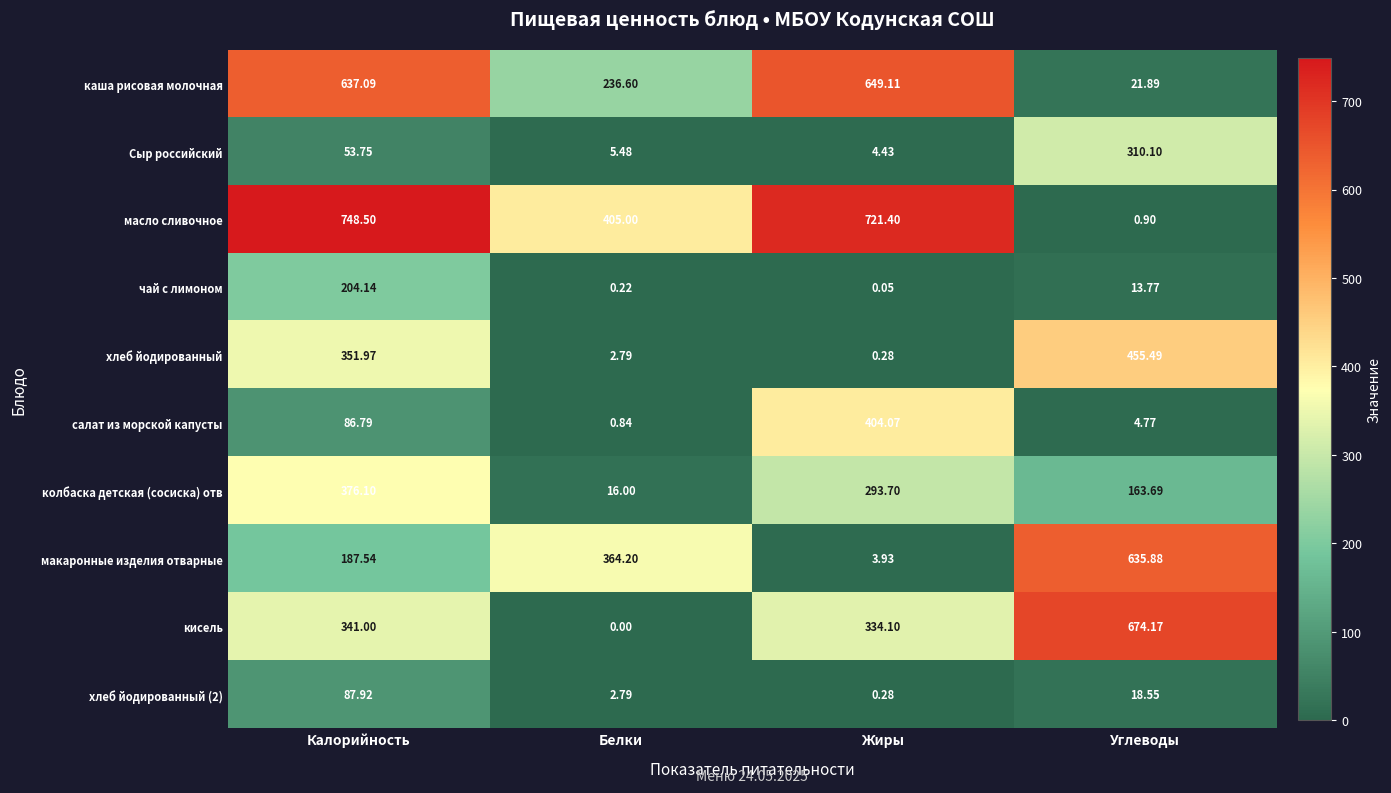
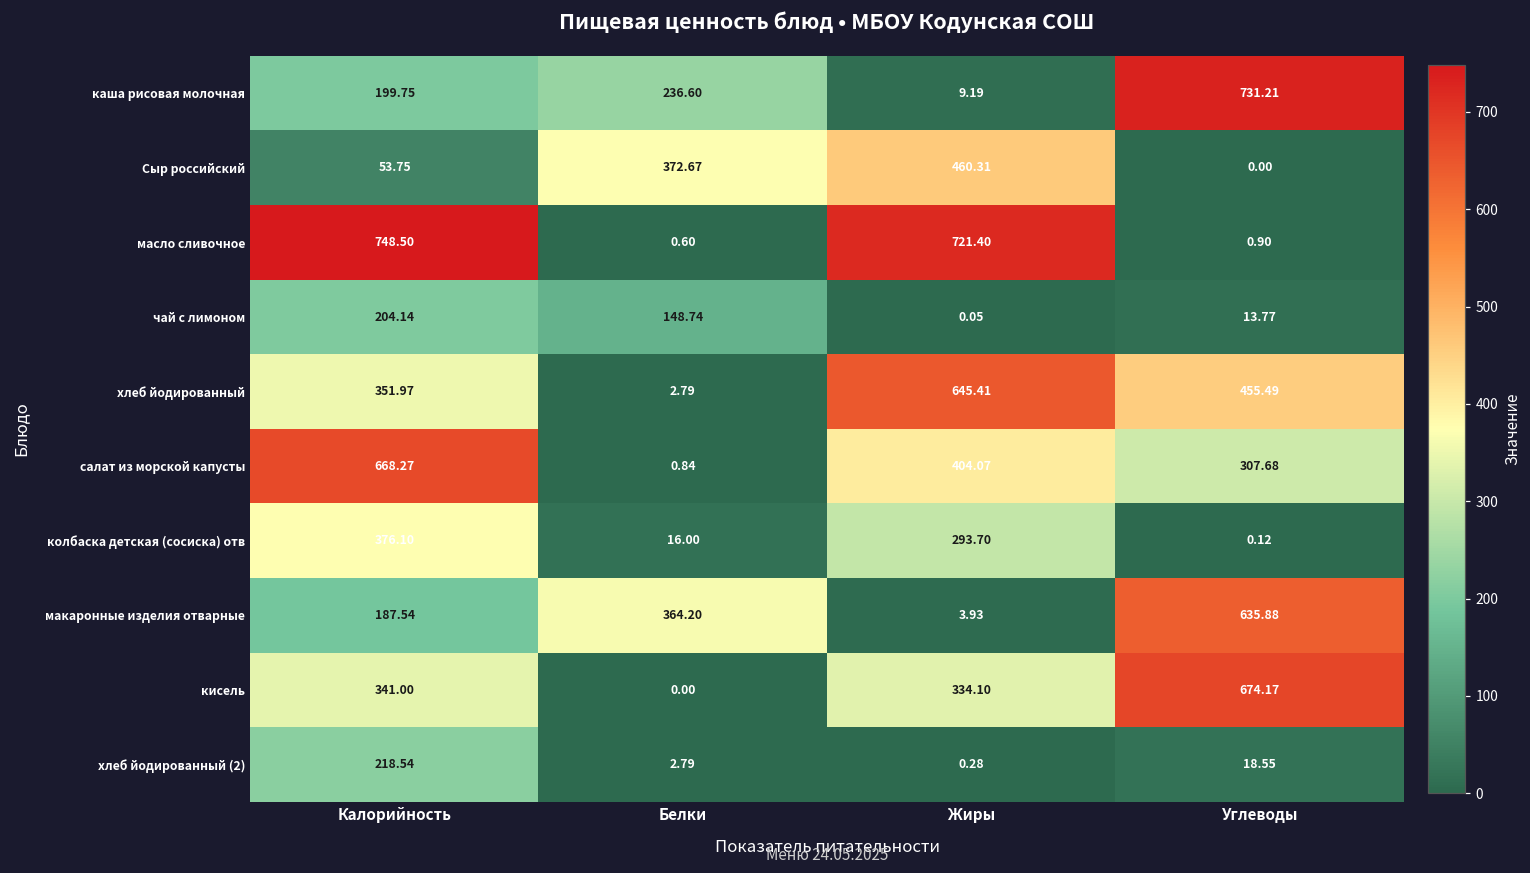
  {
    "каша рисовая молочная": {
-     "Калорийность": 637.09,
+     "Калорийность": 199.75,
      "Белки": 236.60,
-     "Жиры": 649.11,
-     "Углеводы": 21.89
+     "Жиры": 9.19,
+     "Углеводы": 731.21
    },
    "Сыр российский": {
      "Калорийность": 53.75,
-     "Белки": 5.48,
-     "Жиры": 4.43,
-     "Углеводы": 310.10
+     "Белки": 372.67,
+     "Жиры": 460.31,
+     "Углеводы": 0.00
    },
    "масло сливочное": {
      "Калорийность": 748.50,
-     "Белки": 405.00,
+     "Белки": 0.60,
      "Жиры": 721.40,
      "Углеводы": 0.90
    },
    "чай с лимоном": {
      "Калорийность": 204.14,
-     "Белки": 0.22,
+     "Белки": 148.74,
      "Жиры": 0.05,
      "Углеводы": 13.77
    },
    "хлеб йодированный": {
      "Калорийность": 351.97,
      "Белки": 2.79,
-     "Жиры": 0.28,
+     "Жиры": 645.41,
      "Углеводы": 455.49
    },
    "салат из морской капусты": {
-     "Калорийность": 86.79,
+     "Калорийность": 668.27,
      "Белки": 0.84,
      "Жиры": 404.07,
-     "Углеводы": 4.77
+     "Углеводы": 307.68
    },
    "колбаска детская (сосиска) отв": {
      "Калорийность": 376.10,
      "Белки": 16.00,
      "Жиры": 293.70,
-     "Углеводы": 163.69
+     "Углеводы": 0.12
    },
    "макаронные изделия отварные": {
      "Калорийность": 187.54,
      "Белки": 364.20,
      "Жиры": 3.93,
      "Углеводы": 635.88
    },
    "кисель": {
      "Калорийность": 341.00,
      "Белки": 0.00,
      "Жиры": 334.10,
      "Углеводы": 674.17
    },
    "хлеб йодированный (2)": {
-     "Калорийность": 87.92,
+     "Калорийность": 218.54,
      "Белки": 2.79,
      "Жиры": 0.28,
      "Углеводы": 18.55
    }
  }
